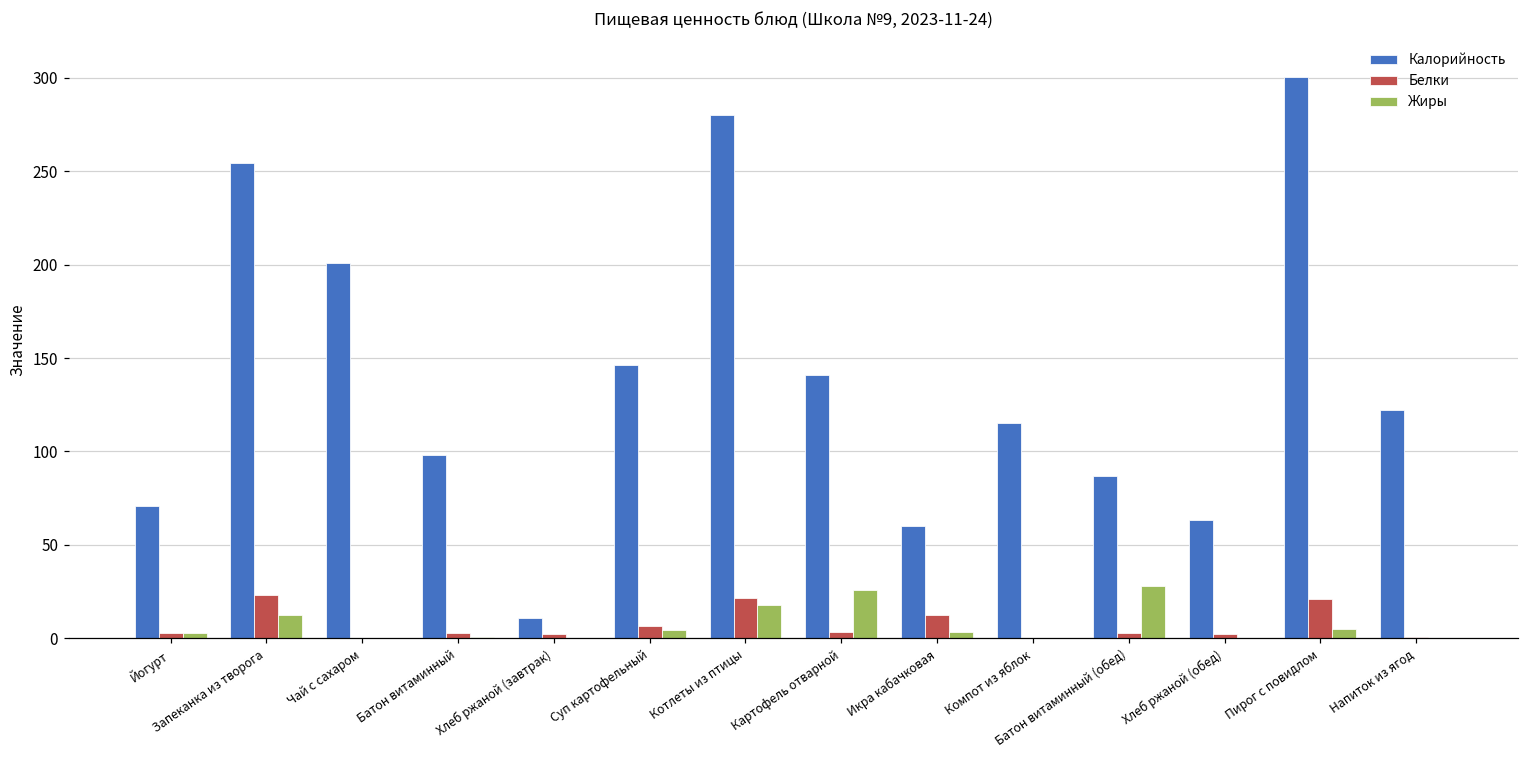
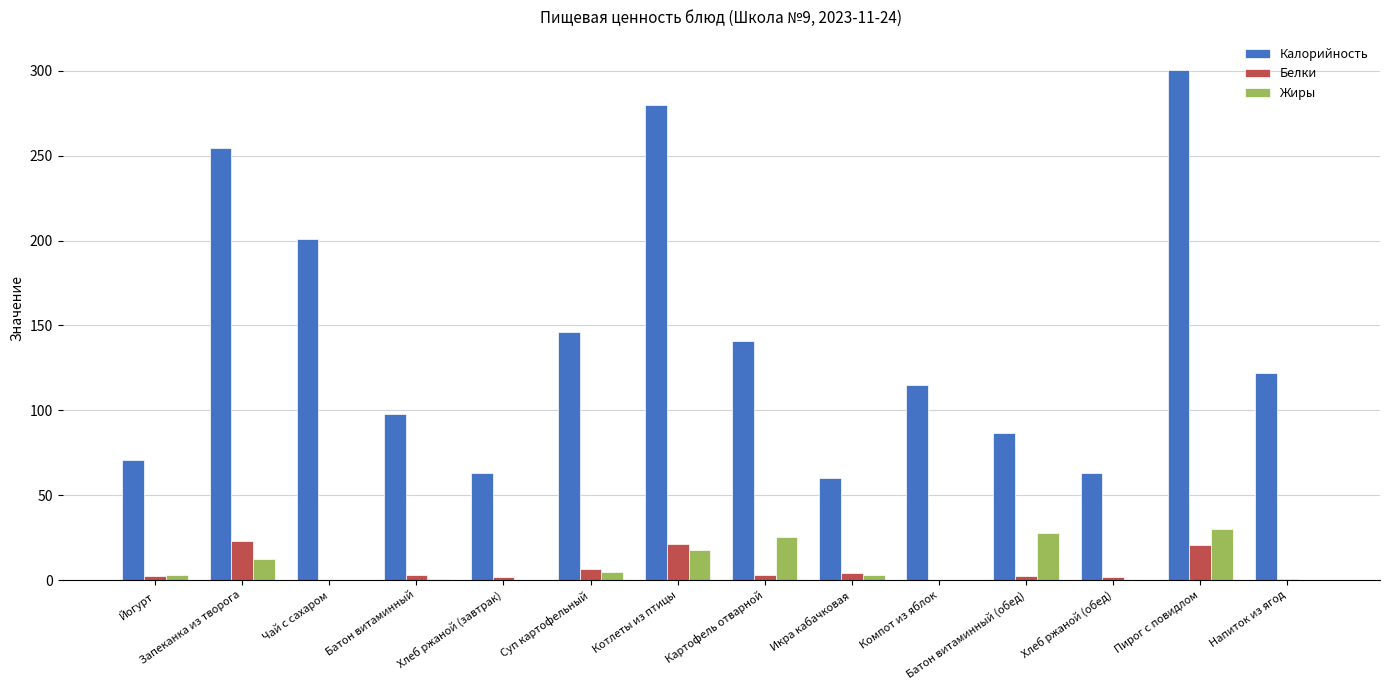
  {
    "Калорийность": {
      "Йогурт": 71,
      "Запеканка из творога": 255,
      "Чай с сахаром": 201,
      "Батон витаминный": 98,
-     "Хлеб ржаной (завтрак)": 11,
+     "Хлеб ржаной (завтрак)": 63,
      "Суп картофельный": 146,
      "Котлеты из птицы": 280,
      "Картофель отварной": 141,
      "Икра кабачковая": 60,
      "Компот из яблок": 115,
      "Батон витаминный (обед)": 87,
      "Хлеб ржаной (обед)": 63,
      "Пирог с повидлом": 300,
      "Напиток из ягод": 122
    },
    "Белки": {
      "Йогурт": 3,
      "Запеканка из творога": 23,
      "Батон витаминный": 3,
      "Хлеб ржаной (завтрак)": 2,
      "Суп картофельный": 6,
      "Котлеты из птицы": 21,
      "Картофель отварной": 3,
-     "Икра кабачковая": 12,
+     "Икра кабачковая": 4,
      "Батон витаминный (обед)": 2,
      "Хлеб ржаной (обед)": 2,
      "Пирог с повидлом": 21
    },
    "Жиры": {
      "Йогурт": 3,
      "Запеканка из творога": 13,
      "Суп картофельный": 5,
      "Котлеты из птицы": 18,
      "Картофель отварной": 26,
      "Икра кабачковая": 3,
      "Батон витаминный (обед)": 28,
-     "Пирог с повидлом": 5
+     "Пирог с повидлом": 30
    }
  }
